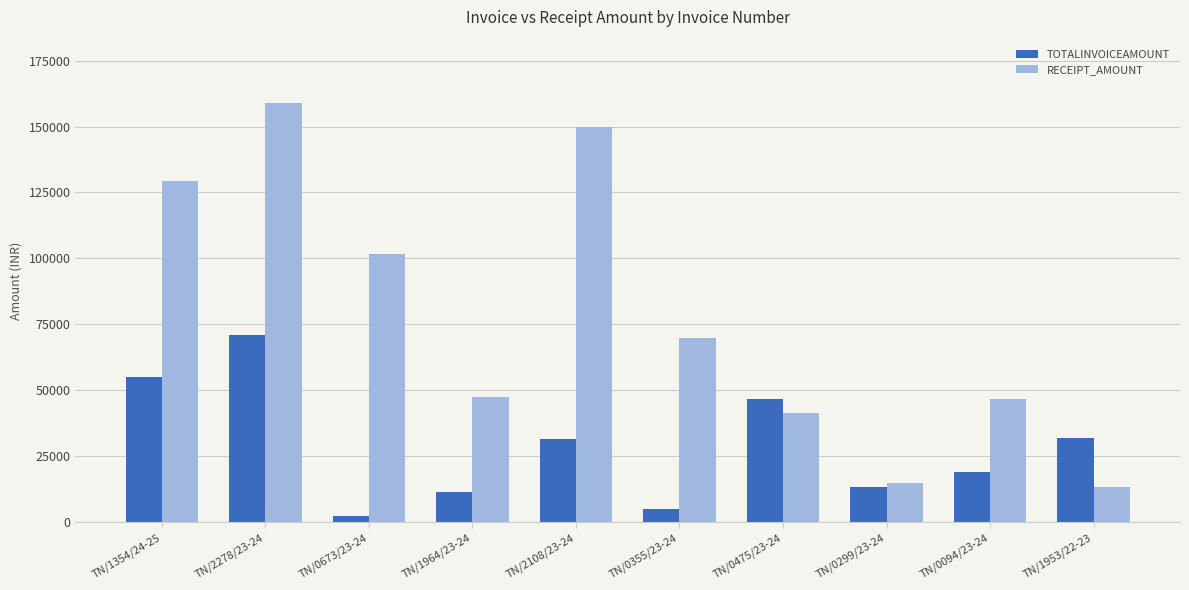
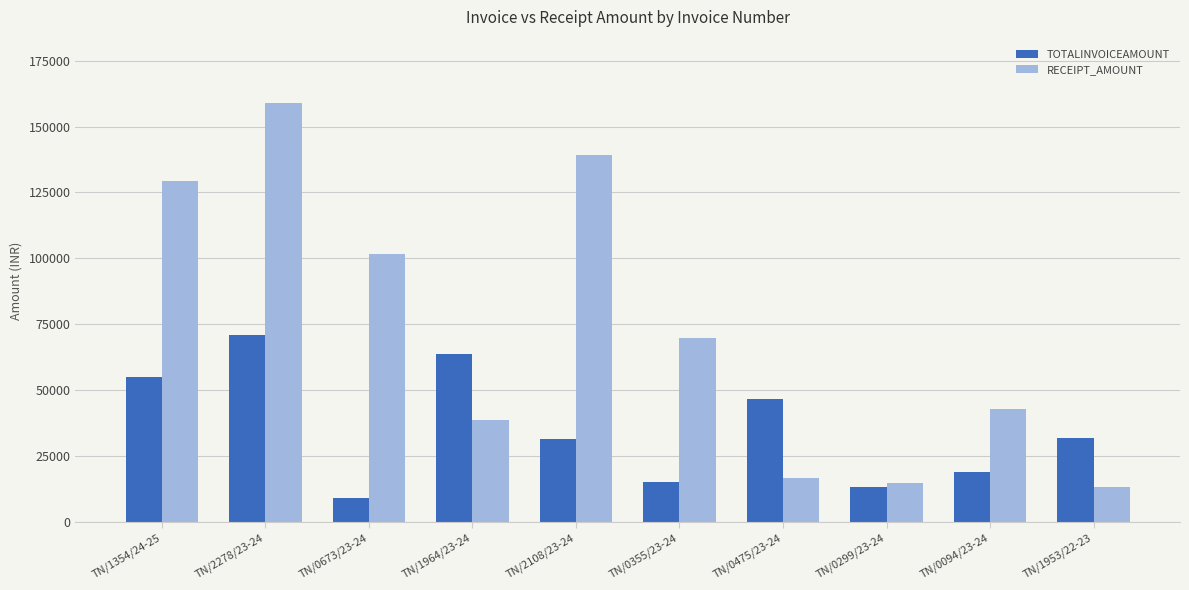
  {
    "TOTALINVOICEAMOUNT": {
      "TN/1354/24-25": 55000,
      "TN/2278/23-24": 71000,
-     "TN/0673/23-24": 2000,
-     "TN/1964/23-24": 12000,
+     "TN/0673/23-24": 9000,
+     "TN/1964/23-24": 64000,
      "TN/2108/23-24": 31000,
-     "TN/0355/23-24": 5000,
+     "TN/0355/23-24": 15000,
      "TN/0475/23-24": 47000,
      "TN/0299/23-24": 13000,
      "TN/0094/23-24": 19000,
      "TN/1953/22-23": 32000
    },
    "RECEIPT_AMOUNT": {
      "TN/1354/24-25": 129000,
      "TN/2278/23-24": 159000,
      "TN/0673/23-24": 102000,
-     "TN/1964/23-24": 47000,
-     "TN/2108/23-24": 150000,
+     "TN/1964/23-24": 39000,
+     "TN/2108/23-24": 139000,
      "TN/0355/23-24": 70000,
-     "TN/0475/23-24": 41000,
+     "TN/0475/23-24": 17000,
      "TN/0299/23-24": 15000,
-     "TN/0094/23-24": 47000,
+     "TN/0094/23-24": 43000,
      "TN/1953/22-23": 13000
    }
  }
